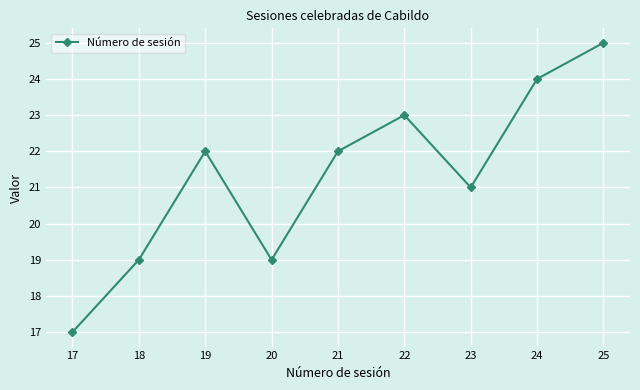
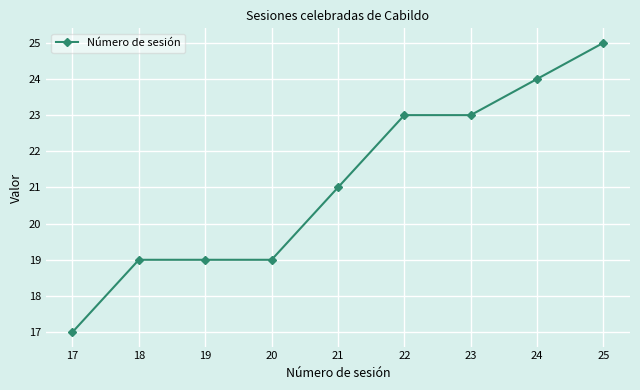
  {
    "17": 17,
    "18": 19,
-   "19": 22,
+   "19": 19,
    "20": 19,
-   "21": 22,
+   "21": 21,
    "22": 23,
-   "23": 21,
+   "23": 23,
    "24": 24,
    "25": 25
  }
